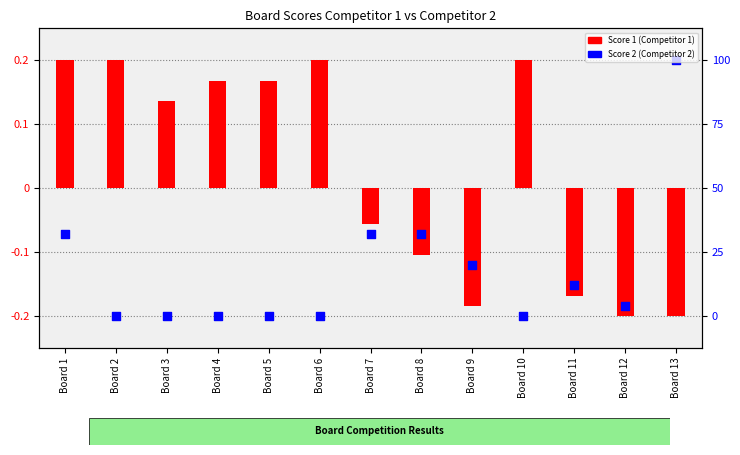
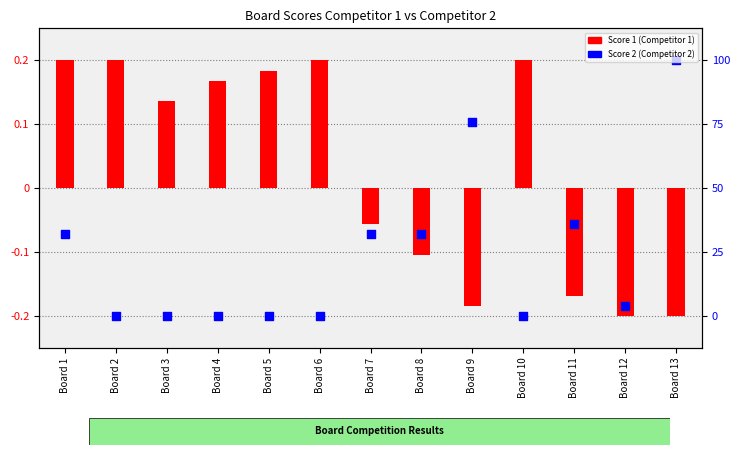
  {
    "Score 1 (Competitor 1)": {
      "Board 1": 0.20,
      "Board 2": 0.20,
      "Board 3": 0.14,
      "Board 4": 0.17,
-     "Board 5": 0.17,
+     "Board 5": 0.18,
      "Board 6": 0.20,
      "Board 7": -0.06,
      "Board 8": -0.10,
      "Board 9": -0.18,
      "Board 10": 0.20,
      "Board 11": -0.17,
      "Board 12": -0.20,
      "Board 13": -0.20
    },
    "Score 2 (Competitor 2)": {
-     "Board 9": -0.12,
-     "Board 11": -0.15
+     "Board 9": 0.10,
+     "Board 11": -0.06
    }
  }
